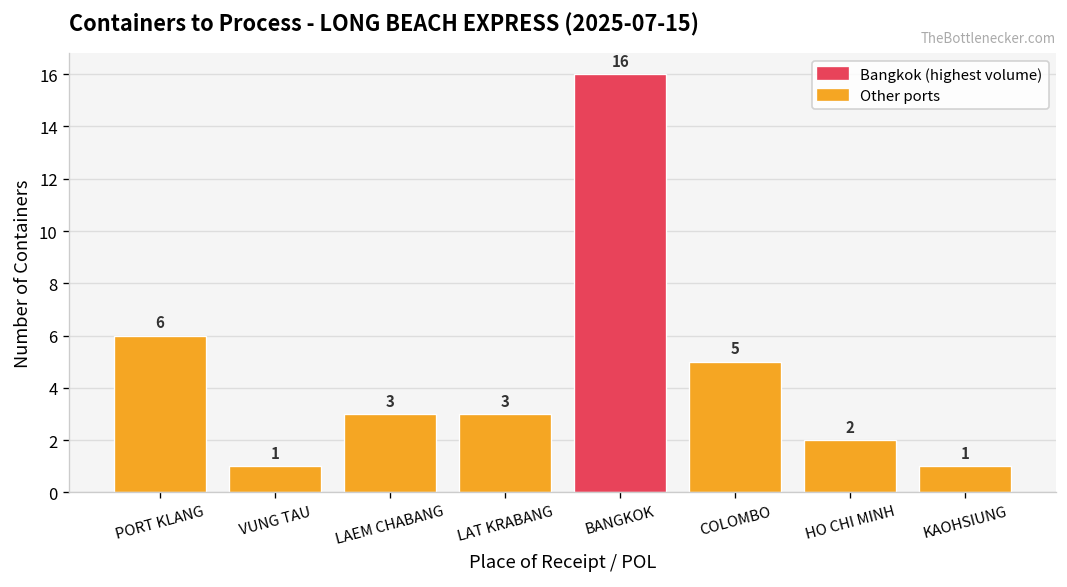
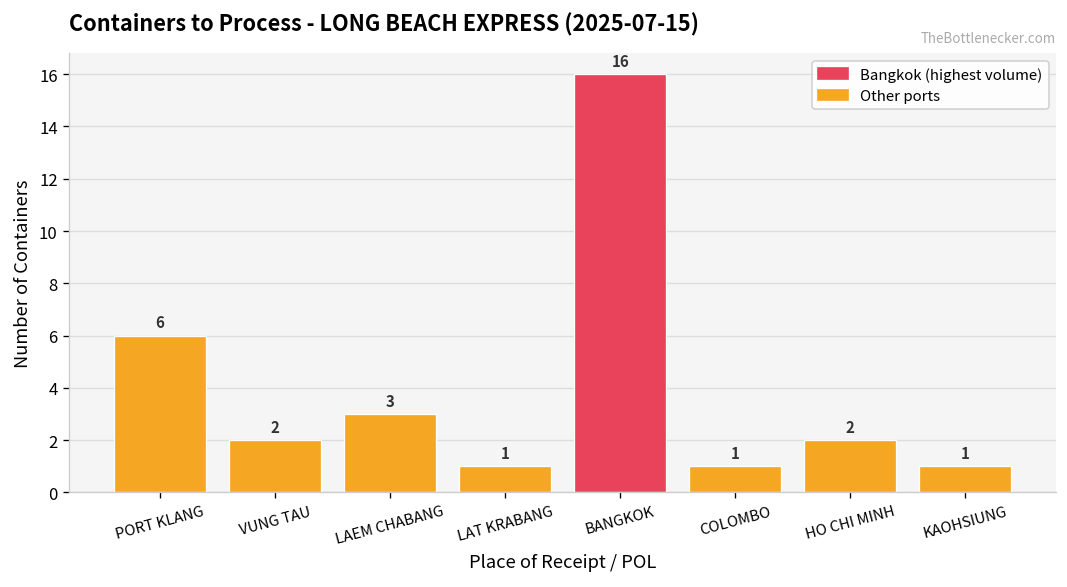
  {
    "PORT KLANG": 6,
-   "VUNG TAU": 1,
+   "VUNG TAU": 2,
    "LAEM CHABANG": 3,
-   "LAT KRABANG": 3,
+   "LAT KRABANG": 1,
    "BANGKOK": 16,
-   "COLOMBO": 5,
+   "COLOMBO": 1,
    "HO CHI MINH": 2,
    "KAOHSIUNG": 1
  }
